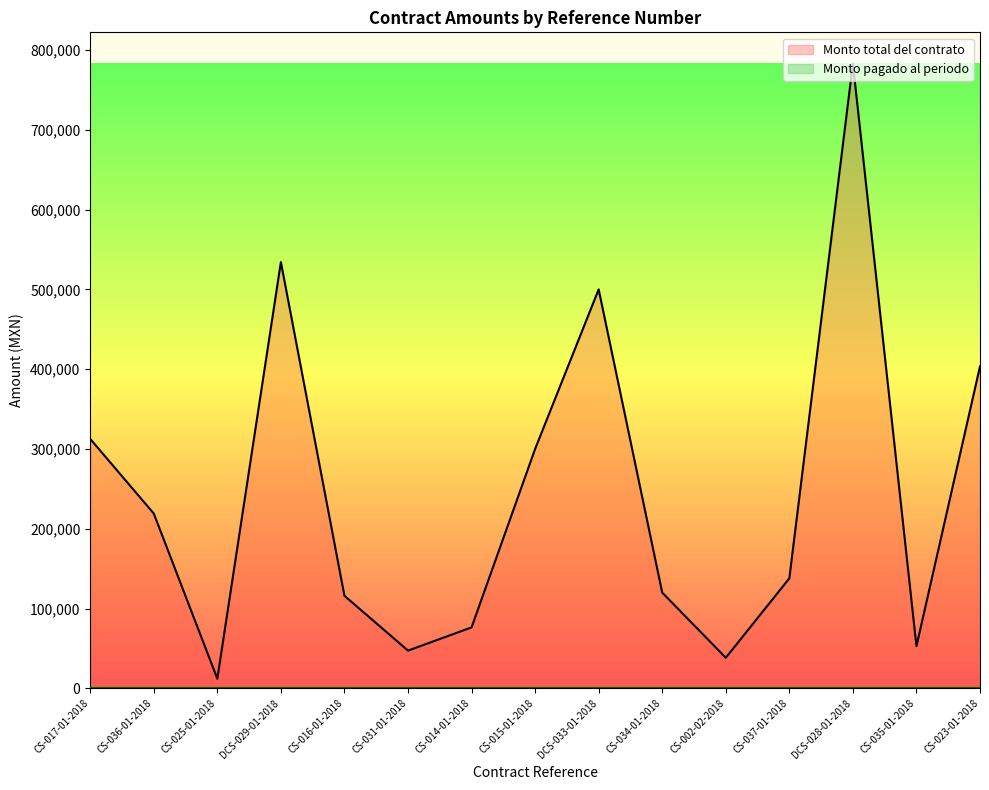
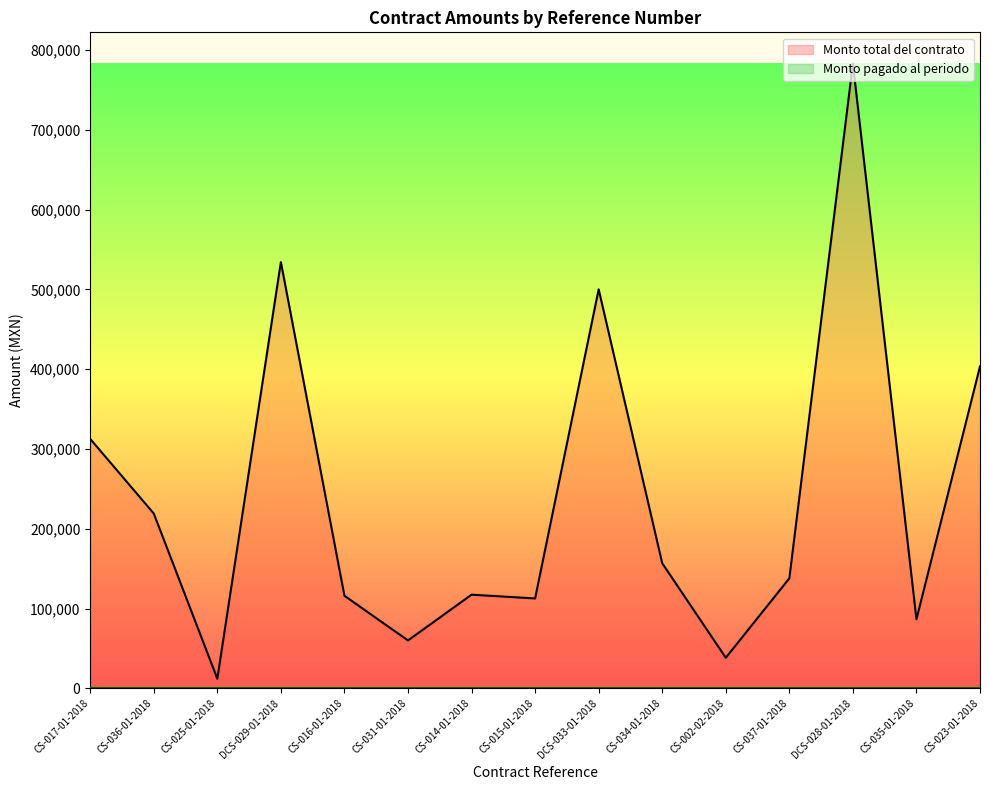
  {
    "Monto total del contrato": {
      "CS-017-01-2018": "310,000",
      "CS-036-01-2018": "220,000",
      "CS-025-01-2018": "10,000",
      "DCS-029-01-2018": "530,000",
      "CS-016-01-2018": "120,000",
-     "CS-031-01-2018": "50,000",
-     "CS-014-01-2018": "80,000",
-     "CS-015-01-2018": "300,000",
+     "CS-031-01-2018": "60,000",
+     "CS-014-01-2018": "120,000",
+     "CS-015-01-2018": "110,000",
      "DCS-033-01-2018": "500,000",
-     "CS-034-01-2018": "120,000",
+     "CS-034-01-2018": "160,000",
      "CS-002-02-2018": "40,000",
      "CS-037-01-2018": "140,000",
-     "CS-035-01-2018": "50,000",
+     "CS-035-01-2018": "90,000",
      "CS-023-01-2018": "400,000"
    },
    "Monto pagado al periodo": {
      "CS-017-01-2018": "0",
      "CS-036-01-2018": "0",
      "CS-025-01-2018": "0",
      "DCS-029-01-2018": "0",
      "CS-016-01-2018": "0",
      "CS-031-01-2018": "0",
      "CS-014-01-2018": "0",
      "CS-015-01-2018": "0",
      "DCS-033-01-2018": "0",
      "CS-034-01-2018": "0",
      "CS-002-02-2018": "0",
      "CS-037-01-2018": "0",
      "DCS-028-01-2018": "0",
      "CS-035-01-2018": "0",
      "CS-023-01-2018": "0"
    }
  }
